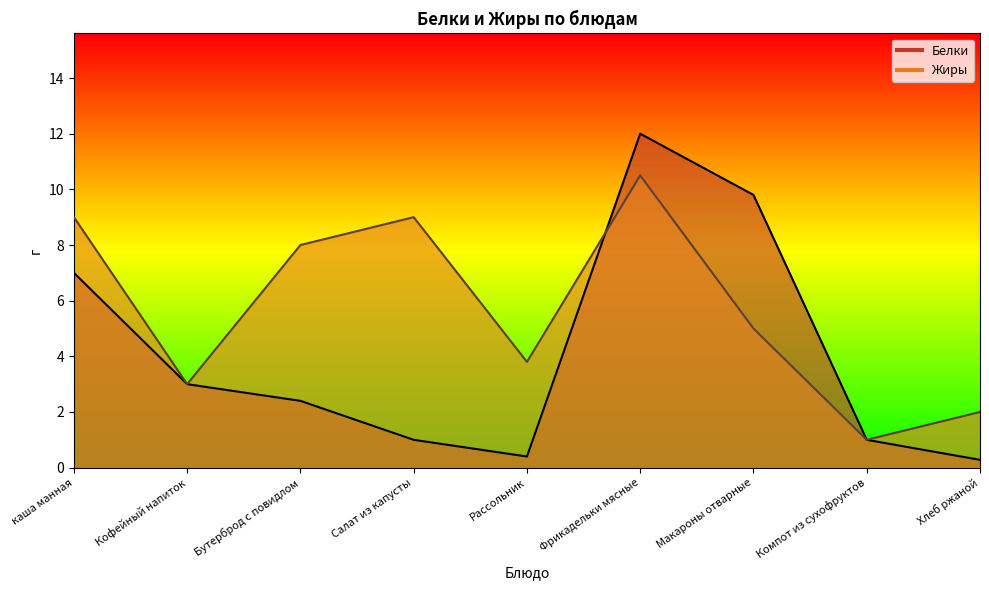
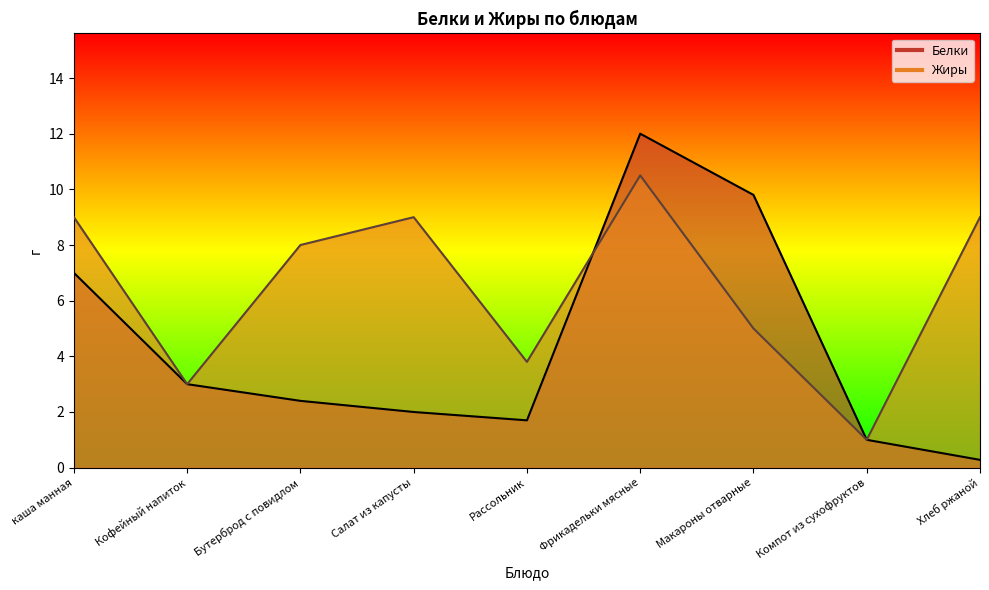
  {
    "Белки": {
      "каша манная": 7.0,
      "Бутерброд с повидлом": 2.4,
-     "Салат из капусты": 1,
-     "Рассольник": 0.4,
+     "Салат из капусты": 2,
+     "Рассольник": 1.7,
      "Фрикадельки мясные": 12.0,
      "Макароны отварные": 9.8,
      "Хлеб ржаной": 0.3
    },
    "Жиры": {
      "каша манная": 9,
      "Бутерброд с повидлом": 8,
      "Салат из капусты": 9,
      "Рассольник": 3.8,
      "Фрикадельки мясные": 10.5,
      "Макароны отварные": 5,
-     "Хлеб ржаной": 2
+     "Хлеб ржаной": 9
    }
  }
